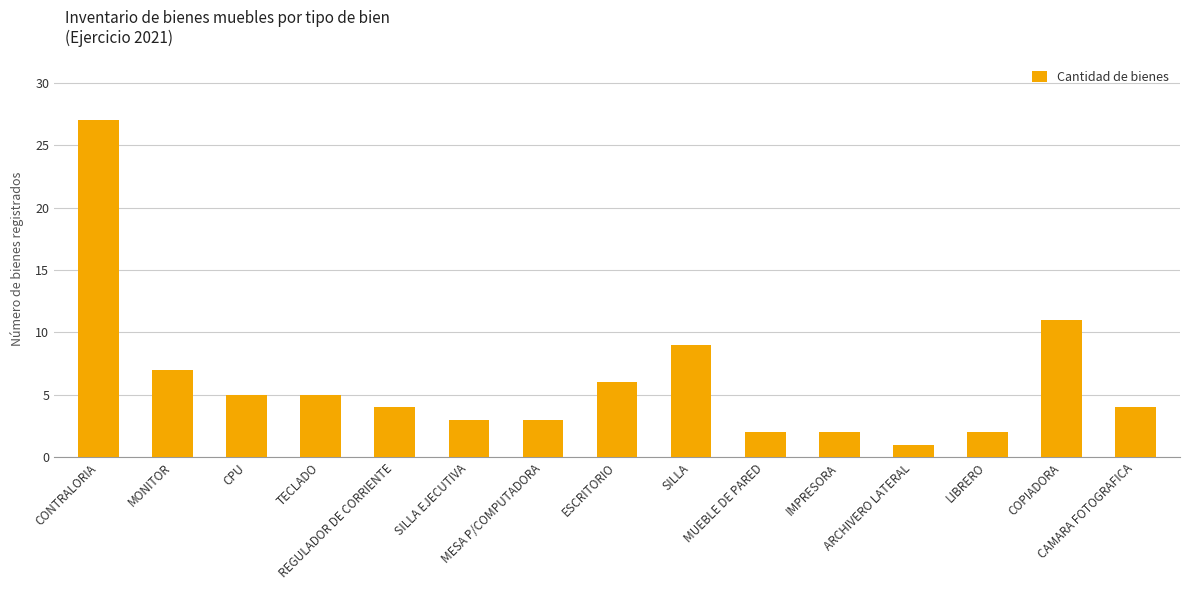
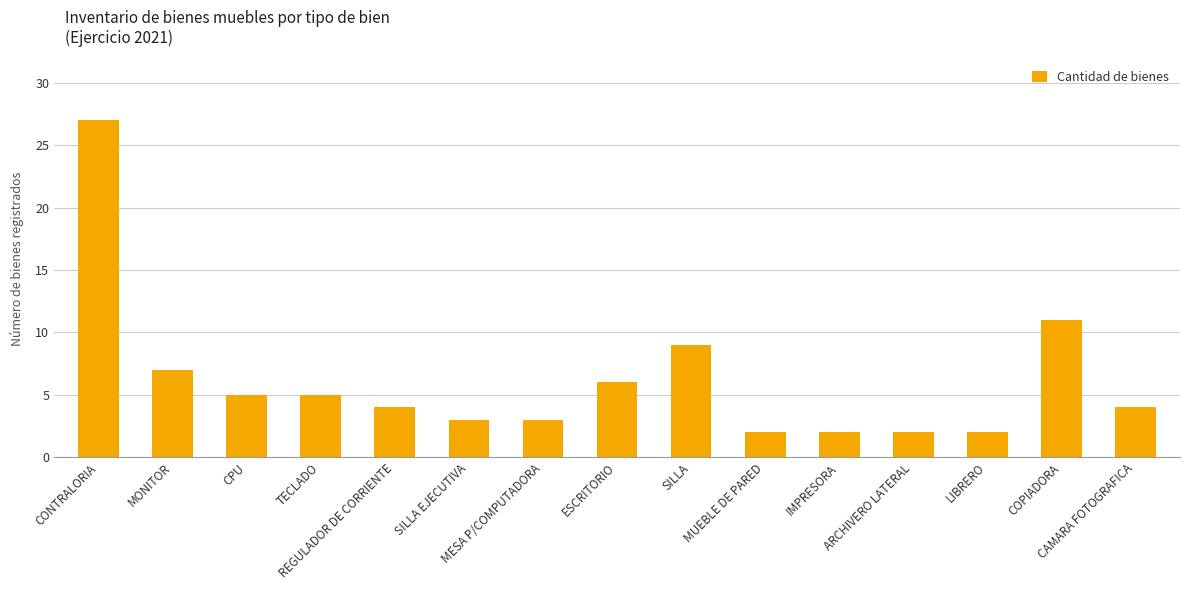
  {
    "CONTRALORIA": 27,
    "MONITOR": 7,
    "CPU": 5,
    "TECLADO": 5,
    "REGULADOR DE CORRIENTE": 4,
    "SILLA EJECUTIVA": 3,
    "MESA P/COMPUTADORA": 3,
    "ESCRITORIO": 6,
    "SILLA": 9,
    "MUEBLE DE PARED": 2,
    "IMPRESORA": 2,
-   "ARCHIVERO LATERAL": 1,
+   "ARCHIVERO LATERAL": 2,
    "LIBRERO": 2,
    "COPIADORA": 11,
    "CAMARA FOTOGRAFICA": 4
  }
